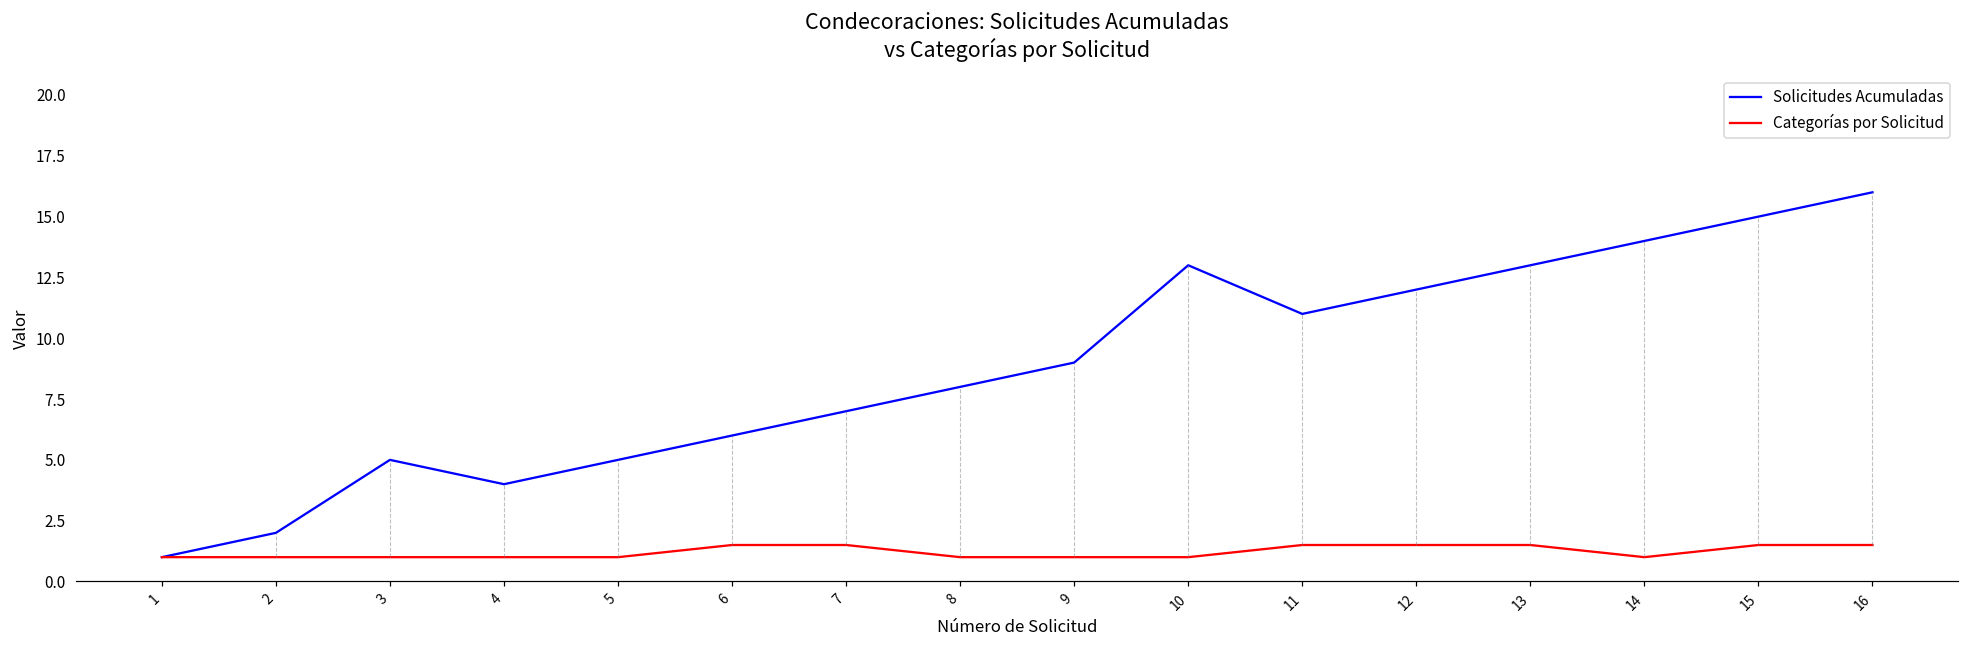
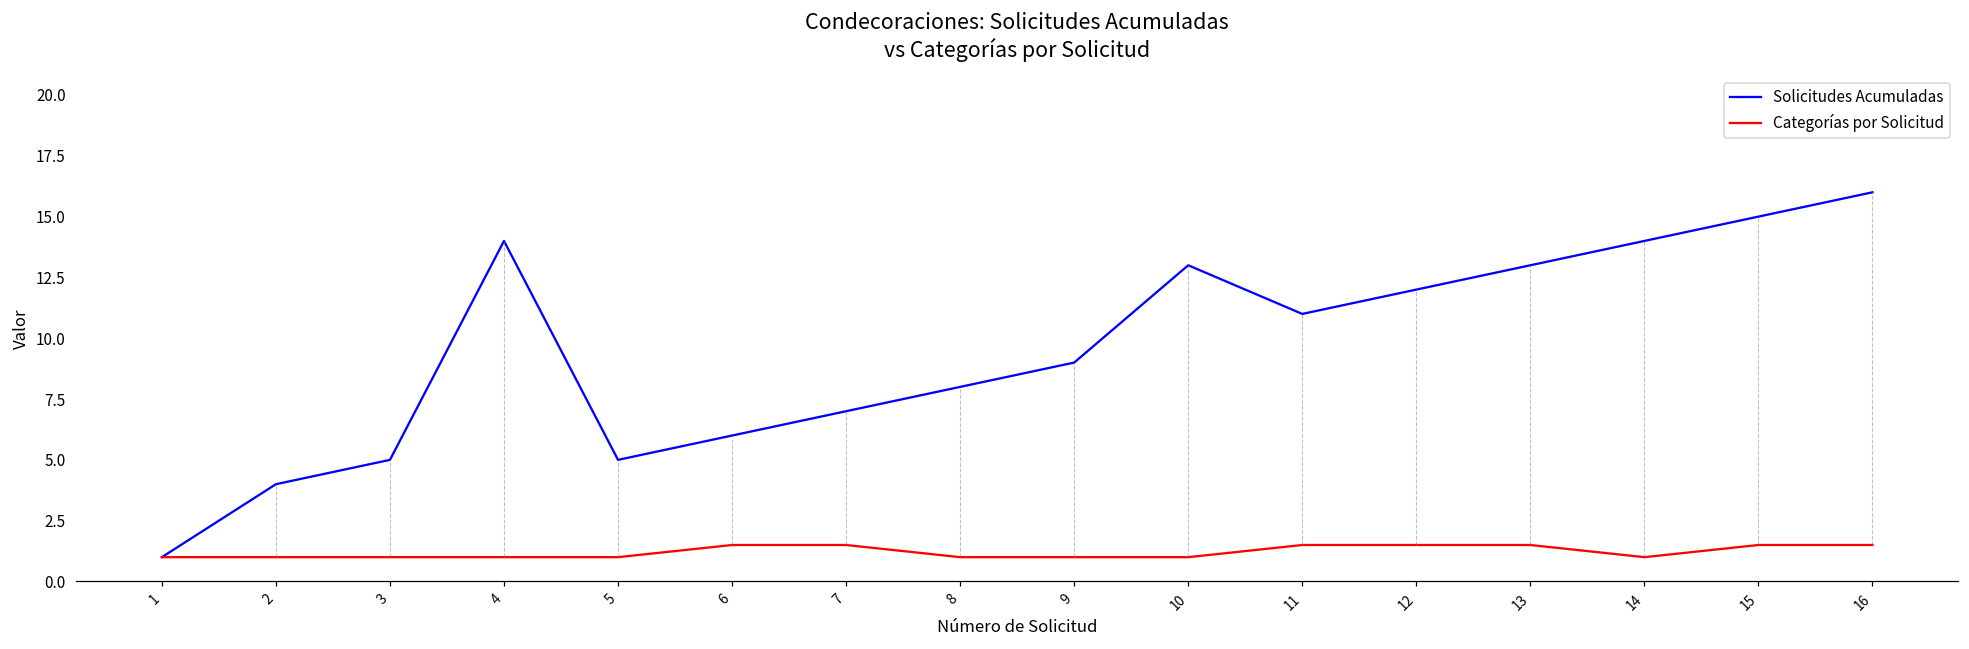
  {
    "Solicitudes Acumuladas": {
-     "2": 2,
-     "4": 4
+     "2": 4,
+     "4": 14
    }
  }
